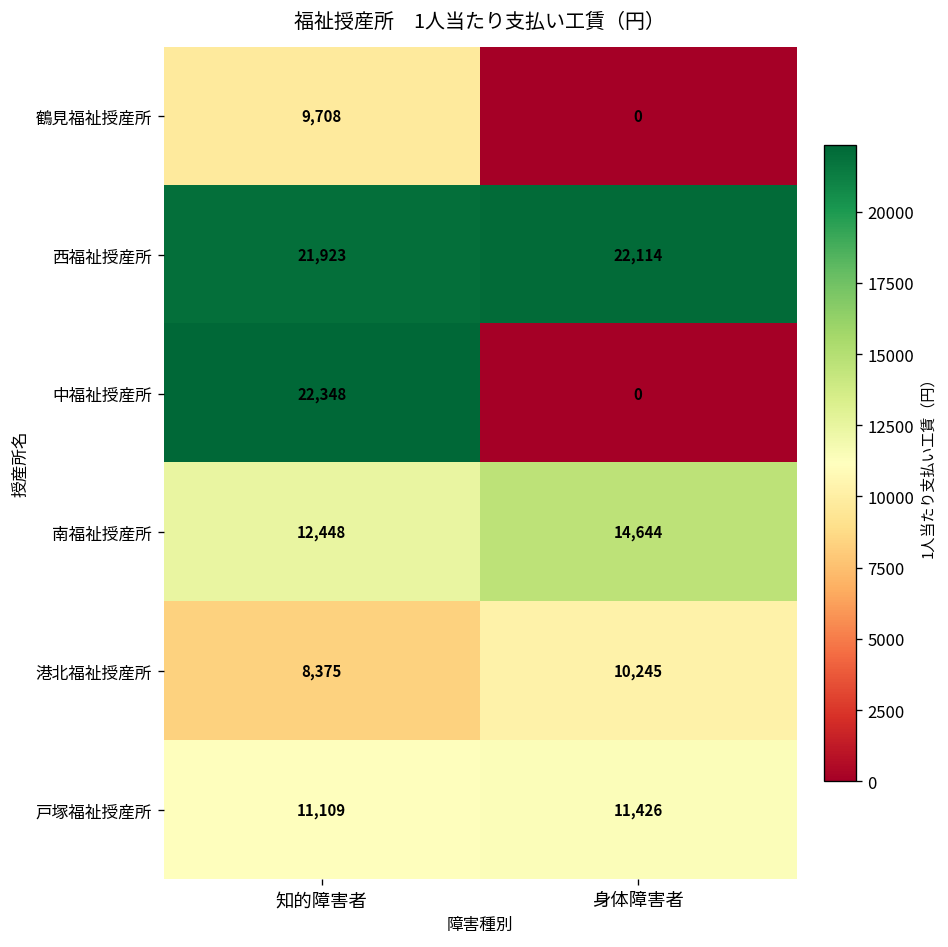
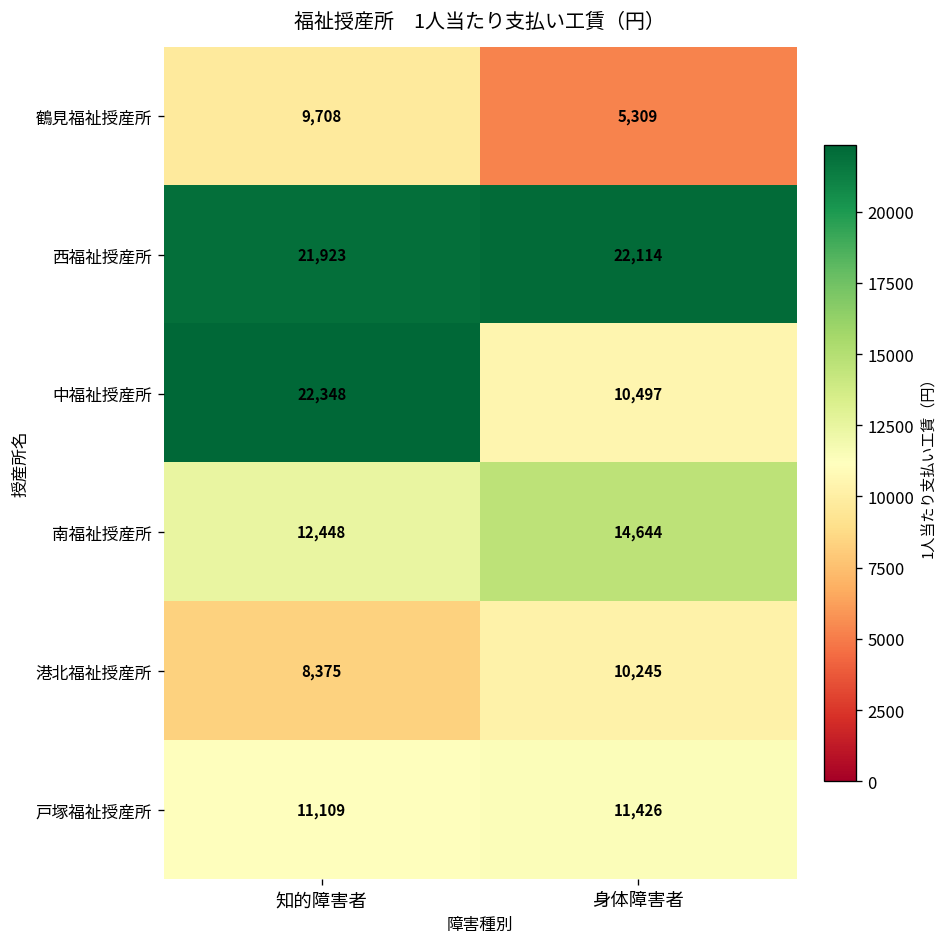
  {
    "鶴見福祉授産所": {
      "知的障害者": "9,708",
-     "身体障害者": "0"
+     "身体障害者": "5,309"
    },
    "西福祉授産所": {
      "知的障害者": "21,923",
      "身体障害者": "22,114"
    },
    "中福祉授産所": {
      "知的障害者": "22,348",
-     "身体障害者": "0"
+     "身体障害者": "10,497"
    },
    "南福祉授産所": {
      "知的障害者": "12,448",
      "身体障害者": "14,644"
    },
    "港北福祉授産所": {
      "知的障害者": "8,375",
      "身体障害者": "10,245"
    },
    "戸塚福祉授産所": {
      "知的障害者": "11,109",
      "身体障害者": "11,426"
    }
  }
